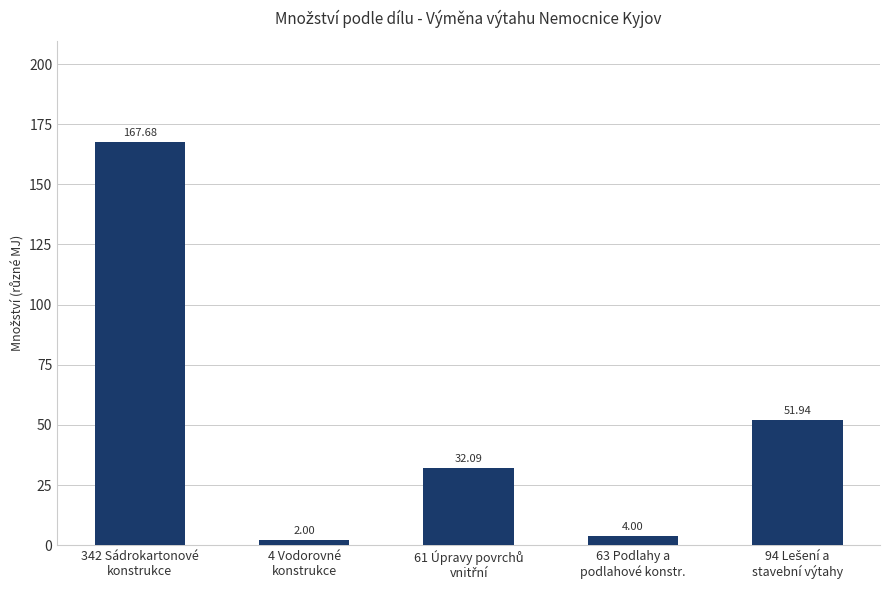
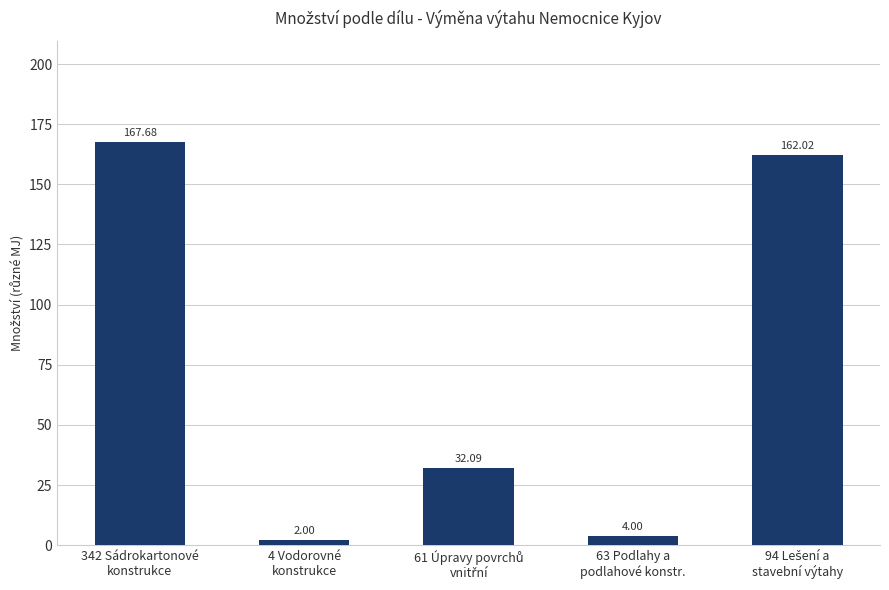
  {
    "342 Sádrokartonové konstrukce": 167.68,
    "4 Vodorovné konstrukce": 2.00,
    "61 Úpravy povrchů vnitřní": 32.09,
    "63 Podlahy a podlahové konstr.": 4.00,
-   "94 Lešení a stavební výtahy": 51.94
+   "94 Lešení a stavební výtahy": 162.02
  }
